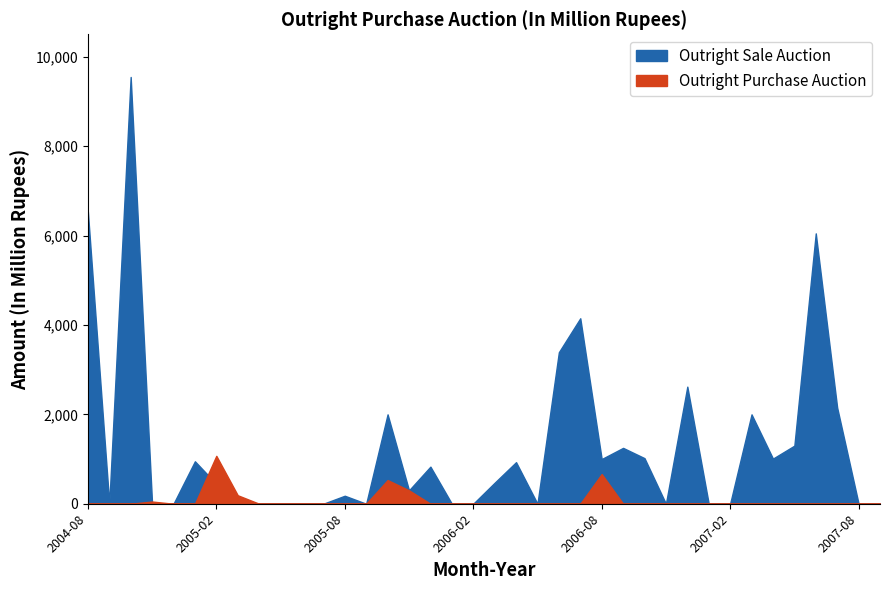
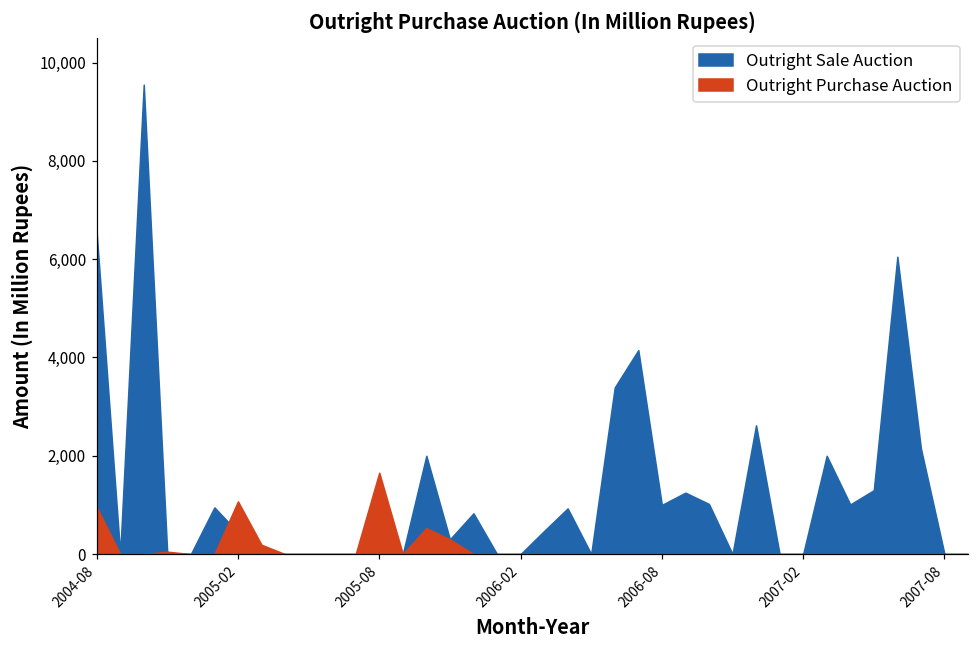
  {
    "Outright Sale Auction": {
      "2004-08": "6,500",
      "2006-08": "1,000"
    },
    "Outright Purchase Auction": {
-     "2004-08": "0",
+     "2004-08": "1,000",
      "2005-02": "1,100",
-     "2005-08": "0",
-     "2006-08": "700"
+     "2005-08": "1,700",
+     "2006-08": "0"
    }
  }
